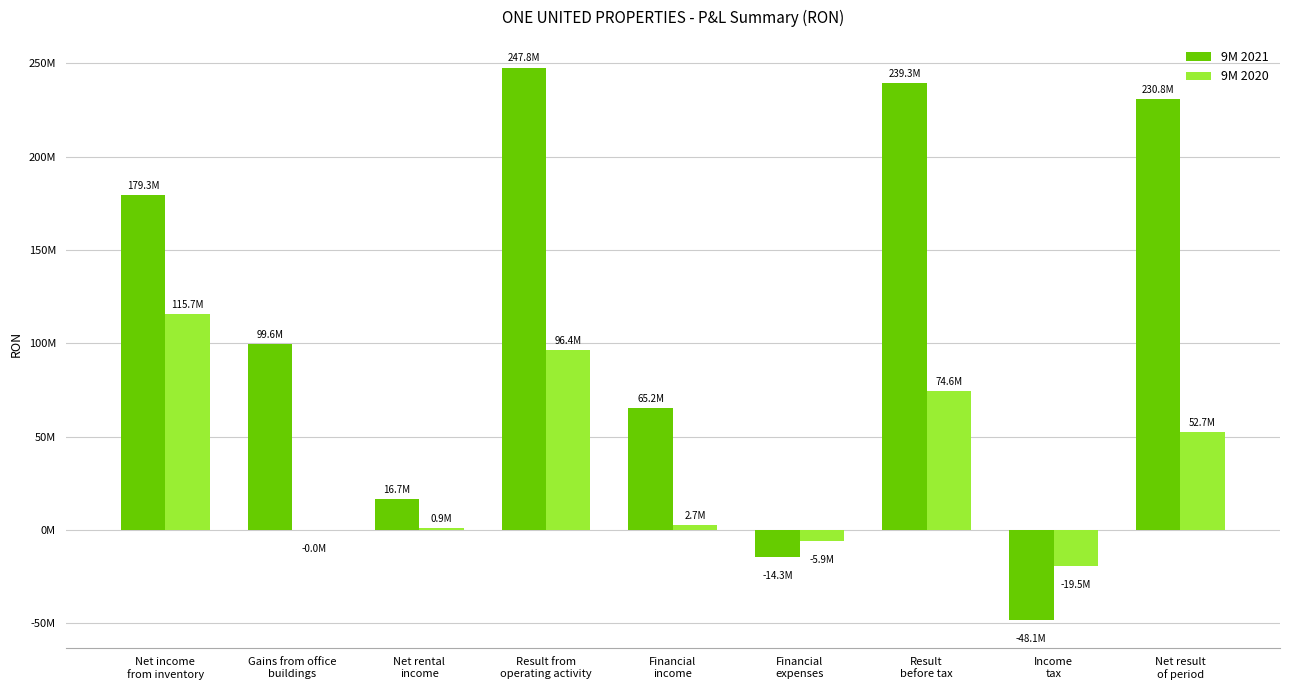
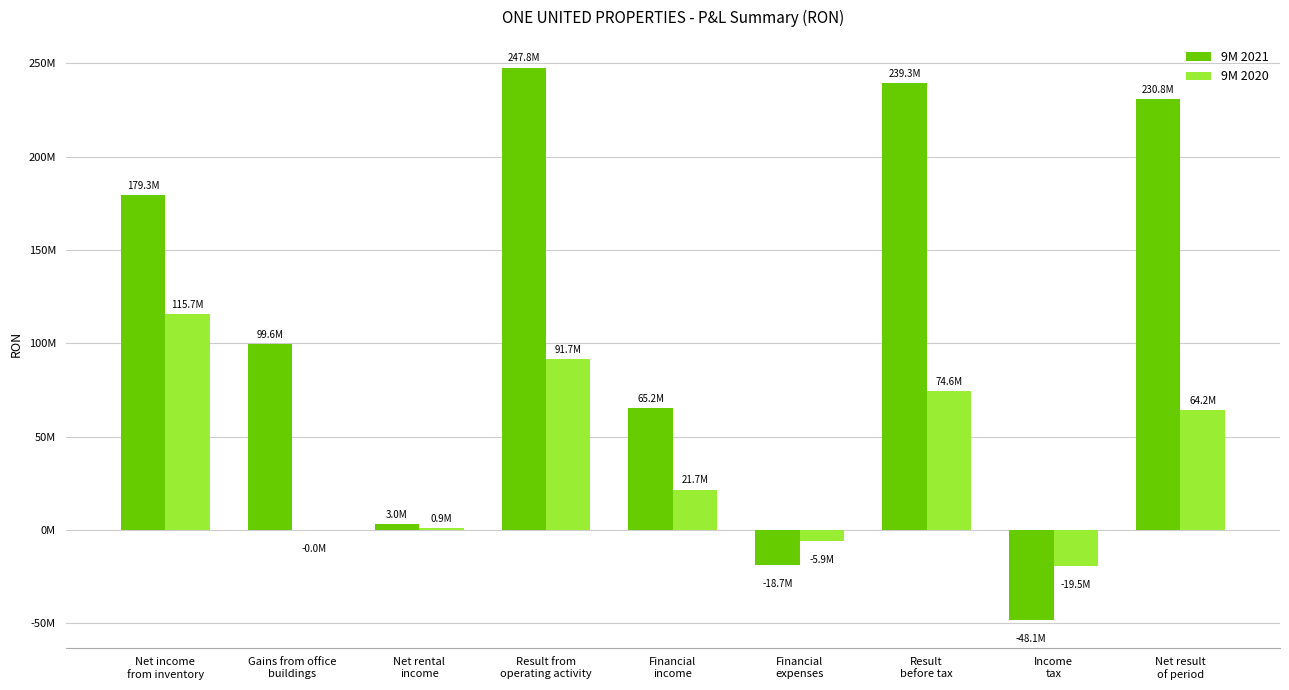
  {
    "9M 2021": {
      "Net income from inventory": "179.3M",
      "Gains from office buildings": "99.6M",
-     "Net rental income": "16.7M",
+     "Net rental income": "3.0M",
      "Result from operating activity": "247.8M",
      "Financial income": "65.2M",
-     "Financial expenses": "-14.3M",
+     "Financial expenses": "-18.7M",
      "Result before tax": "239.3M",
      "Income tax": "-48.1M",
      "Net result of period": "230.8M"
    },
    "9M 2020": {
      "Net income from inventory": "115.7M",
      "Net rental income": "0.9M",
-     "Result from operating activity": "96.4M",
-     "Financial income": "2.7M",
+     "Result from operating activity": "91.7M",
+     "Financial income": "21.7M",
      "Financial expenses": "-5.9M",
      "Result before tax": "74.6M",
      "Income tax": "-19.5M",
-     "Net result of period": "52.7M"
+     "Net result of period": "64.2M"
    }
  }
